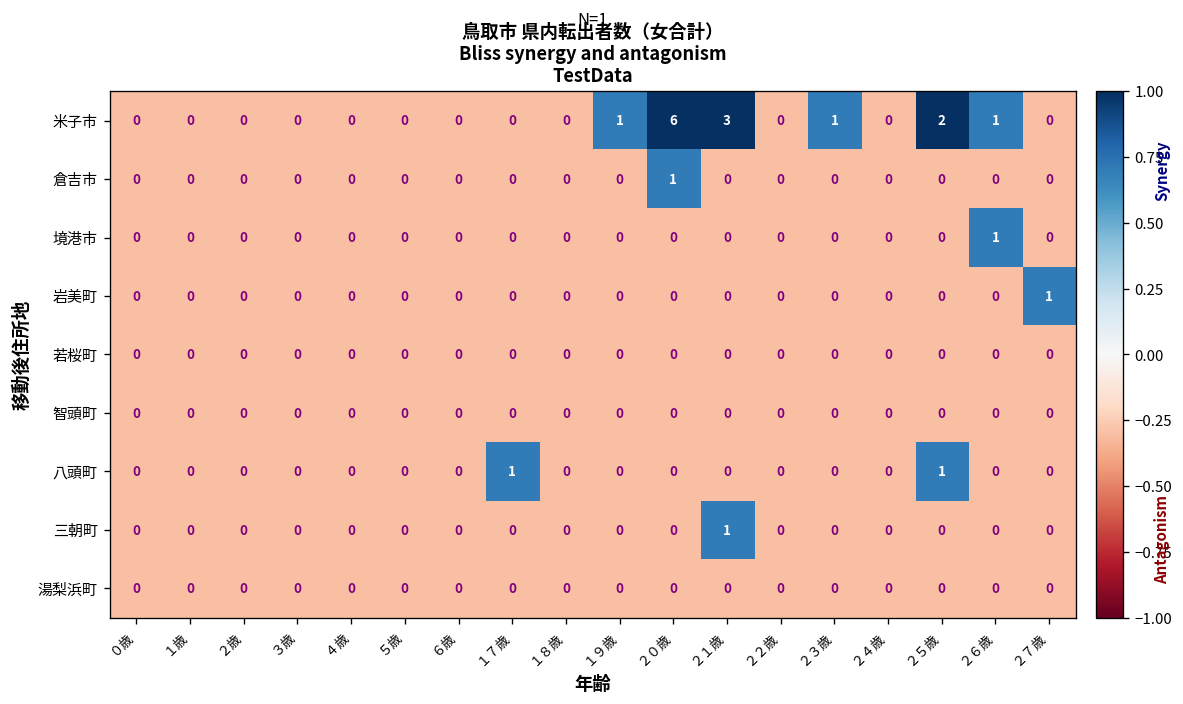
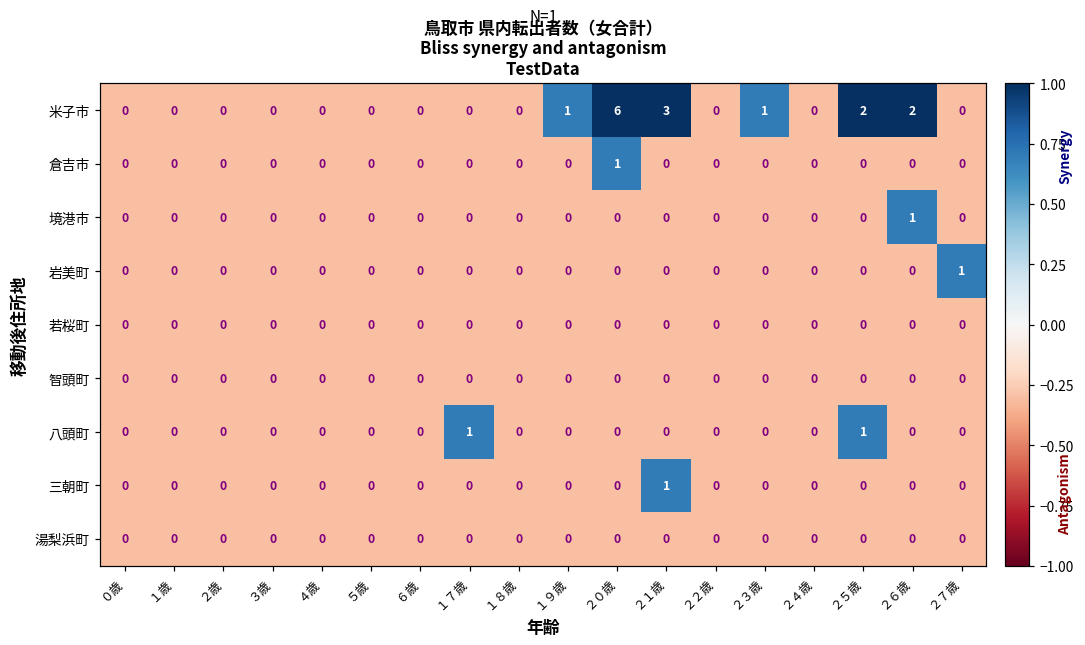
  {
    "米子市": {
      "０歳": 0,
      "１歳": 0,
      "２歳": 0,
      "３歳": 0,
      "４歳": 0,
      "５歳": 0,
      "６歳": 0,
      "１７歳": 0,
      "１８歳": 0,
      "１９歳": 1,
      "２０歳": 6,
      "２１歳": 3,
      "２２歳": 0,
      "２３歳": 1,
      "２４歳": 0,
      "２５歳": 2,
-     "２６歳": 1,
+     "２６歳": 2,
      "２７歳": 0
    },
    "倉吉市": {
      "０歳": 0,
      "１歳": 0,
      "２歳": 0,
      "３歳": 0,
      "４歳": 0,
      "５歳": 0,
      "６歳": 0,
      "１７歳": 0,
      "１８歳": 0,
      "１９歳": 0,
      "２０歳": 1,
      "２１歳": 0,
      "２２歳": 0,
      "２３歳": 0,
      "２４歳": 0,
      "２５歳": 0,
      "２６歳": 0,
      "２７歳": 0
    },
    "境港市": {
      "０歳": 0,
      "１歳": 0,
      "２歳": 0,
      "３歳": 0,
      "４歳": 0,
      "５歳": 0,
      "６歳": 0,
      "１７歳": 0,
      "１８歳": 0,
      "１９歳": 0,
      "２０歳": 0,
      "２１歳": 0,
      "２２歳": 0,
      "２３歳": 0,
      "２４歳": 0,
      "２５歳": 0,
      "２６歳": 1,
      "２７歳": 0
    },
    "岩美町": {
      "０歳": 0,
      "１歳": 0,
      "２歳": 0,
      "３歳": 0,
      "４歳": 0,
      "５歳": 0,
      "６歳": 0,
      "１７歳": 0,
      "１８歳": 0,
      "１９歳": 0,
      "２０歳": 0,
      "２１歳": 0,
      "２２歳": 0,
      "２３歳": 0,
      "２４歳": 0,
      "２５歳": 0,
      "２６歳": 0,
      "２７歳": 1
    },
    "若桜町": {
      "０歳": 0,
      "１歳": 0,
      "２歳": 0,
      "３歳": 0,
      "４歳": 0,
      "５歳": 0,
      "６歳": 0,
      "１７歳": 0,
      "１８歳": 0,
      "１９歳": 0,
      "２０歳": 0,
      "２１歳": 0,
      "２２歳": 0,
      "２３歳": 0,
      "２４歳": 0,
      "２５歳": 0,
      "２６歳": 0,
      "２７歳": 0
    },
    "智頭町": {
      "０歳": 0,
      "１歳": 0,
      "２歳": 0,
      "３歳": 0,
      "４歳": 0,
      "５歳": 0,
      "６歳": 0,
      "１７歳": 0,
      "１８歳": 0,
      "１９歳": 0,
      "２０歳": 0,
      "２１歳": 0,
      "２２歳": 0,
      "２３歳": 0,
      "２４歳": 0,
      "２５歳": 0,
      "２６歳": 0,
      "２７歳": 0
    },
    "八頭町": {
      "０歳": 0,
      "１歳": 0,
      "２歳": 0,
      "３歳": 0,
      "４歳": 0,
      "５歳": 0,
      "６歳": 0,
      "１７歳": 1,
      "１８歳": 0,
      "１９歳": 0,
      "２０歳": 0,
      "２１歳": 0,
      "２２歳": 0,
      "２３歳": 0,
      "２４歳": 0,
      "２５歳": 1,
      "２６歳": 0,
      "２７歳": 0
    },
    "三朝町": {
      "０歳": 0,
      "１歳": 0,
      "２歳": 0,
      "３歳": 0,
      "４歳": 0,
      "５歳": 0,
      "６歳": 0,
      "１７歳": 0,
      "１８歳": 0,
      "１９歳": 0,
      "２０歳": 0,
      "２１歳": 1,
      "２２歳": 0,
      "２３歳": 0,
      "２４歳": 0,
      "２５歳": 0,
      "２６歳": 0,
      "２７歳": 0
    },
    "湯梨浜町": {
      "０歳": 0,
      "１歳": 0,
      "２歳": 0,
      "３歳": 0,
      "４歳": 0,
      "５歳": 0,
      "６歳": 0,
      "１７歳": 0,
      "１８歳": 0,
      "１９歳": 0,
      "２０歳": 0,
      "２１歳": 0,
      "２２歳": 0,
      "２３歳": 0,
      "２４歳": 0,
      "２５歳": 0,
      "２６歳": 0,
      "２７歳": 0
    }
  }
